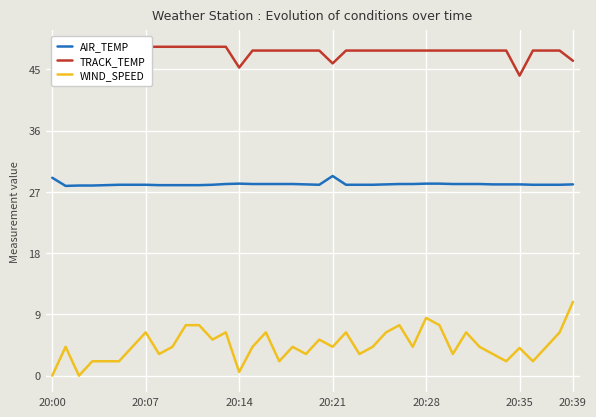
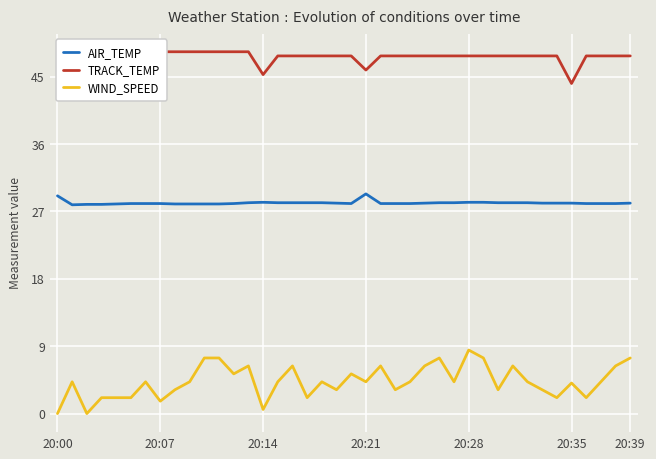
  {
    "AIR_TEMP": {
      "20:00": 29,
      "20:07": 28,
      "20:14": 28,
      "20:21": 29,
      "20:28": 28,
      "20:35": 28,
      "20:39": 28
    },
    "TRACK_TEMP": {
      "20:14": 45,
      "20:21": 46,
      "20:28": 48,
      "20:35": 44,
-     "20:39": 46
+     "20:39": 48
    },
    "WIND_SPEED": {
      "20:00": 0,
-     "20:07": 6,
+     "20:07": 2,
      "20:14": 1,
      "20:21": 4,
      "20:28": 8,
      "20:35": 4,
-     "20:39": 11
+     "20:39": 7
    }
  }
